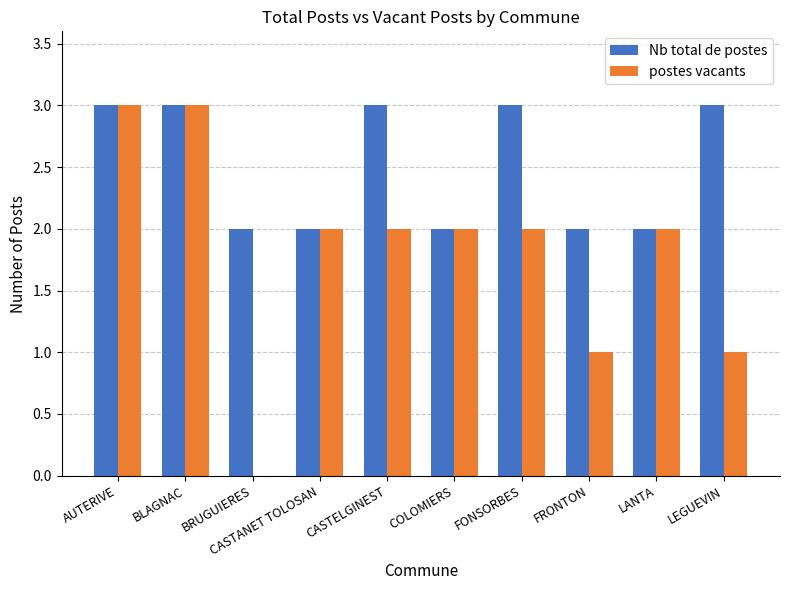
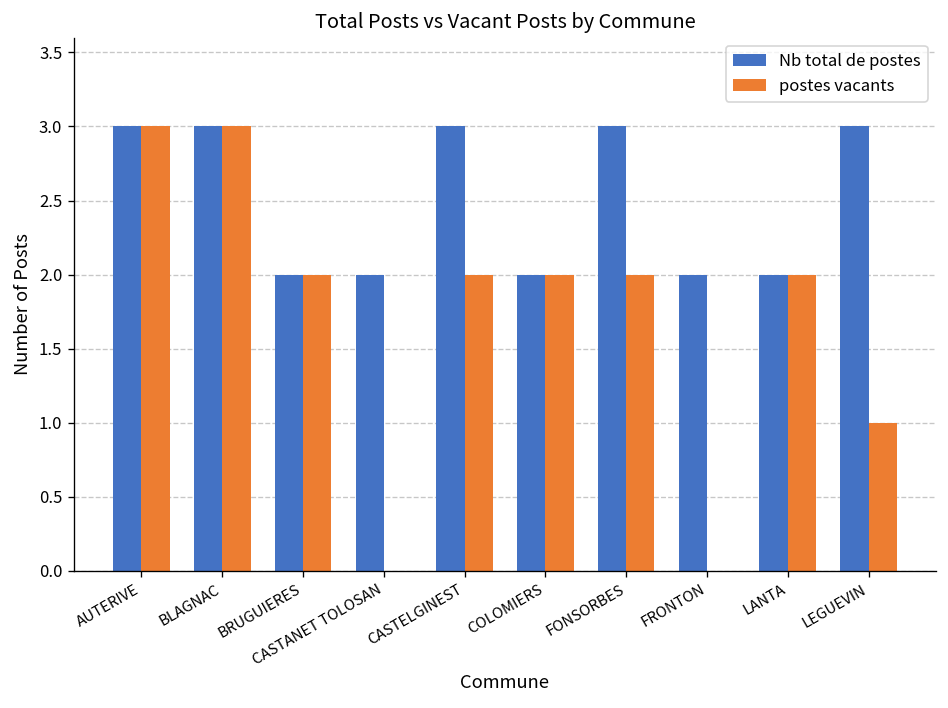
  {
    "Nb total de postes": {
      "AUTERIVE": 3,
      "BLAGNAC": 3,
      "BRUGUIERES": 2,
      "CASTANET TOLOSAN": 2,
      "CASTELGINEST": 3,
      "COLOMIERS": 2,
      "FONSORBES": 3,
      "FRONTON": 2,
      "LANTA": 2,
      "LEGUEVIN": 3
    },
    "postes vacants": {
      "AUTERIVE": 3,
      "BLAGNAC": 3,
-     "BRUGUIERES": 0,
-     "CASTANET TOLOSAN": 2,
+     "BRUGUIERES": 2,
+     "CASTANET TOLOSAN": 0,
      "CASTELGINEST": 2,
      "COLOMIERS": 2,
      "FONSORBES": 2,
-     "FRONTON": 1,
+     "FRONTON": 0,
      "LANTA": 2,
      "LEGUEVIN": 1
    }
  }
